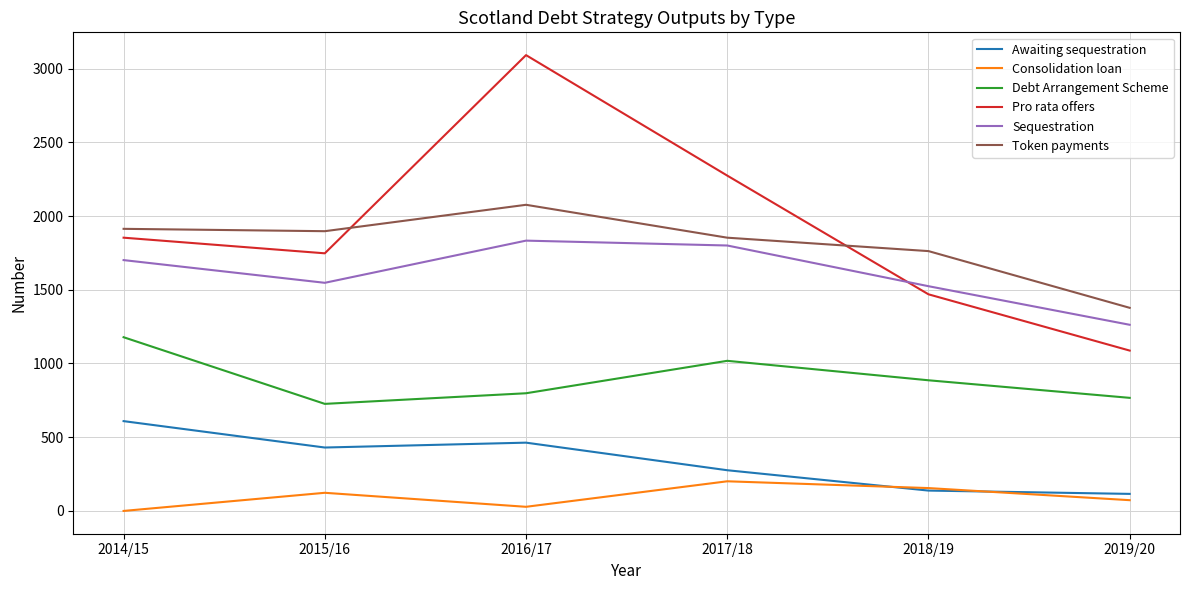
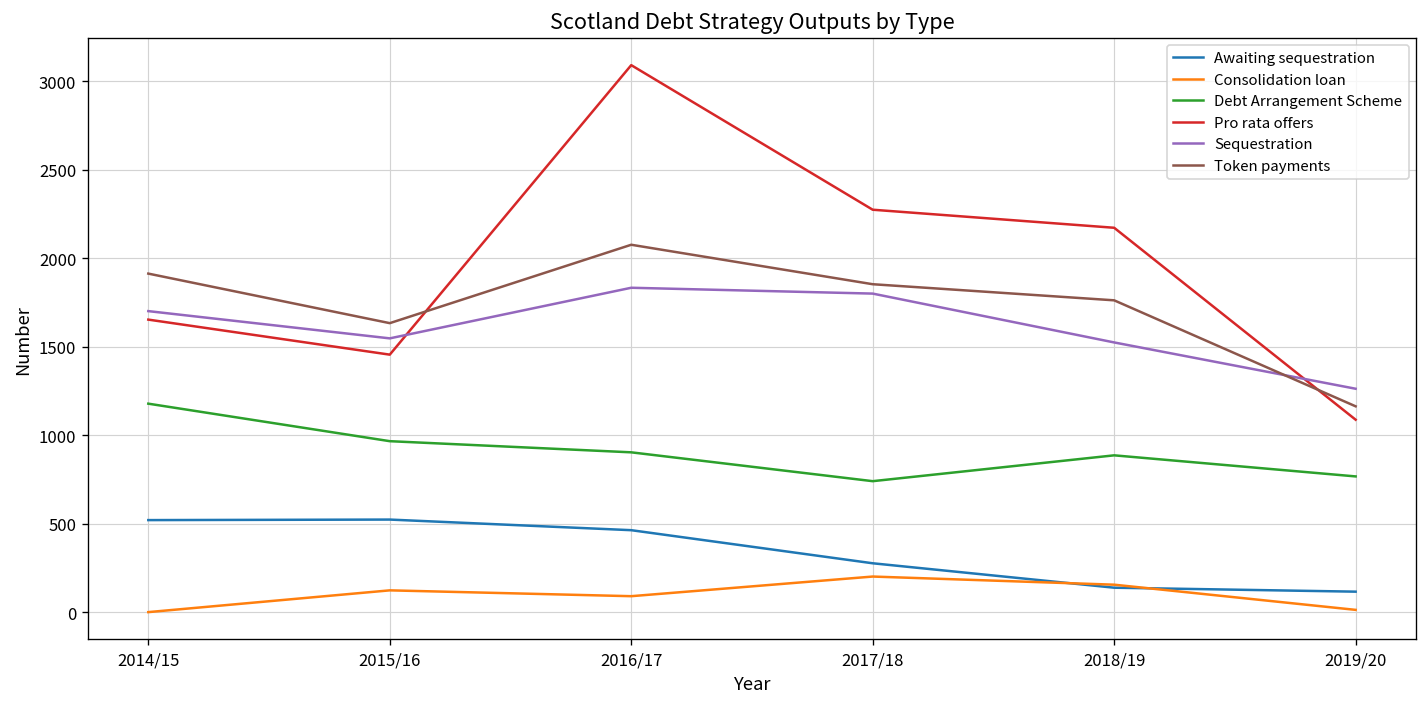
  {
    "Awaiting sequestration": {
-     "2014/15": 610,
-     "2015/16": 430,
+     "2014/15": 520,
+     "2015/16": 520,
      "2016/17": 460,
      "2017/18": 280,
      "2019/20": 120
    },
    "Consolidation loan": {
      "2014/15": 0,
      "2015/16": 120,
-     "2016/17": 30,
+     "2016/17": 90,
      "2017/18": 200,
-     "2019/20": 70
+     "2019/20": 10
    },
    "Debt Arrangement Scheme": {
      "2014/15": 1180,
-     "2015/16": 730,
-     "2016/17": 800,
-     "2017/18": 1020,
+     "2015/16": 970,
+     "2016/17": 900,
+     "2017/18": 740,
      "2018/19": 890,
      "2019/20": 770
    },
    "Pro rata offers": {
-     "2014/15": 1850,
-     "2015/16": 1750,
+     "2014/15": 1650,
+     "2015/16": 1460,
      "2016/17": 3090,
      "2017/18": 2270,
-     "2018/19": 1470,
+     "2018/19": 2170,
      "2019/20": 1090
    },
    "Sequestration": {
      "2014/15": 1700,
      "2015/16": 1550,
      "2016/17": 1830,
      "2017/18": 1800,
      "2018/19": 1520,
      "2019/20": 1260
    },
    "Token payments": {
      "2014/15": 1910,
-     "2015/16": 1900,
+     "2015/16": 1630,
      "2016/17": 2080,
      "2017/18": 1850,
      "2018/19": 1760,
-     "2019/20": 1380
+     "2019/20": 1160
    }
  }
